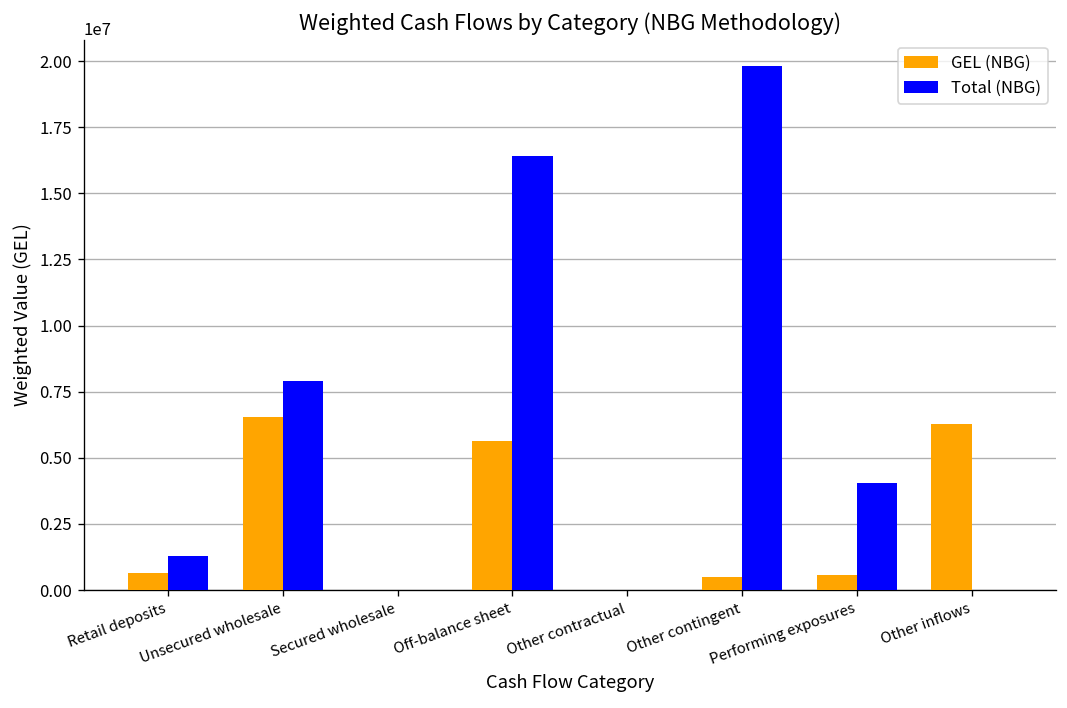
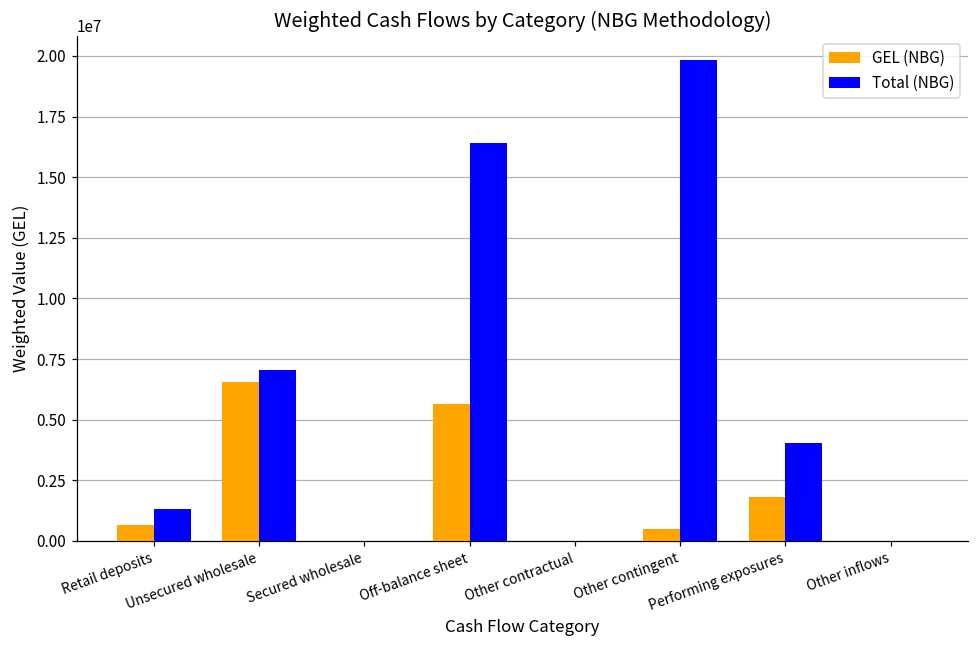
  {
    "GEL (NBG)": {
      "Retail deposits": 700000,
      "Unsecured wholesale": 6600000,
      "Secured wholesale": 0,
      "Off-balance sheet": 5600000,
      "Other contractual": 0,
      "Other contingent": 500000,
-     "Performing exposures": 600000,
-     "Other inflows": 6300000
+     "Performing exposures": 1800000,
+     "Other inflows": 0
    },
    "Total (NBG)": {
      "Retail deposits": 1300000,
-     "Unsecured wholesale": 7900000,
+     "Unsecured wholesale": 7000000,
      "Secured wholesale": 0,
      "Off-balance sheet": 16400000,
      "Other contractual": 0,
      "Other contingent": 19800000,
      "Performing exposures": 4100000
    }
  }
